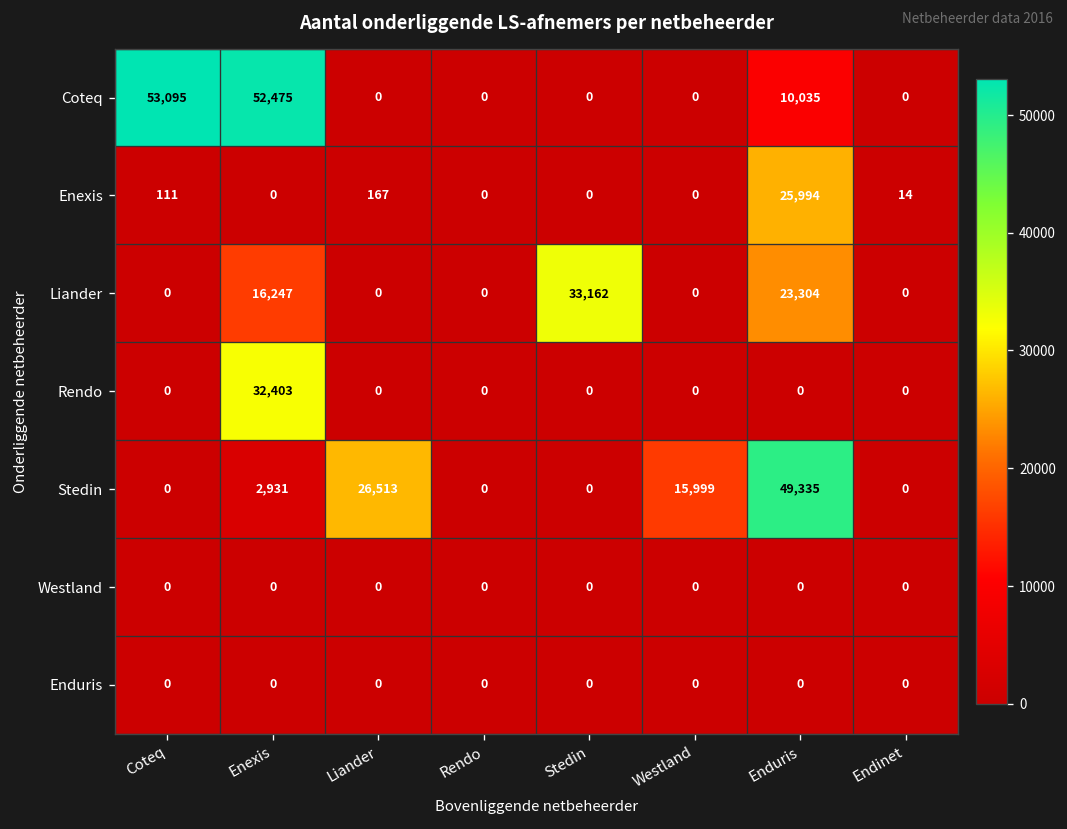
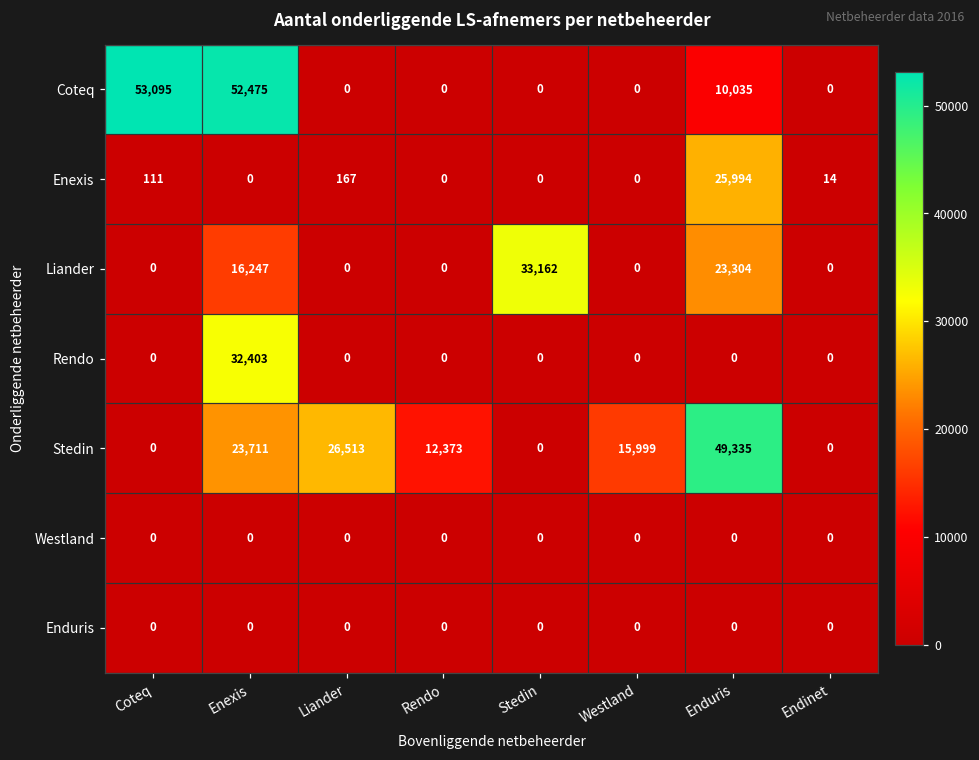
  {
    "Coteq": {
      "Coteq": "53,095",
      "Enexis": "52,475",
      "Liander": "0",
      "Rendo": "0",
      "Stedin": "0",
      "Westland": "0",
      "Enduris": "10,035",
      "Endinet": "0"
    },
    "Enexis": {
      "Coteq": "111",
      "Enexis": "0",
      "Liander": "167",
      "Rendo": "0",
      "Stedin": "0",
      "Westland": "0",
      "Enduris": "25,994",
      "Endinet": "14"
    },
    "Liander": {
      "Coteq": "0",
      "Enexis": "16,247",
      "Liander": "0",
      "Rendo": "0",
      "Stedin": "33,162",
      "Westland": "0",
      "Enduris": "23,304",
      "Endinet": "0"
    },
    "Rendo": {
      "Coteq": "0",
      "Enexis": "32,403",
      "Liander": "0",
      "Rendo": "0",
      "Stedin": "0",
      "Westland": "0",
      "Enduris": "0",
      "Endinet": "0"
    },
    "Stedin": {
      "Coteq": "0",
-     "Enexis": "2,931",
+     "Enexis": "23,711",
      "Liander": "26,513",
-     "Rendo": "0",
+     "Rendo": "12,373",
      "Stedin": "0",
      "Westland": "15,999",
      "Enduris": "49,335",
      "Endinet": "0"
    },
    "Westland": {
      "Coteq": "0",
      "Enexis": "0",
      "Liander": "0",
      "Rendo": "0",
      "Stedin": "0",
      "Westland": "0",
      "Enduris": "0",
      "Endinet": "0"
    },
    "Enduris": {
      "Coteq": "0",
      "Enexis": "0",
      "Liander": "0",
      "Rendo": "0",
      "Stedin": "0",
      "Westland": "0",
      "Enduris": "0",
      "Endinet": "0"
    }
  }
